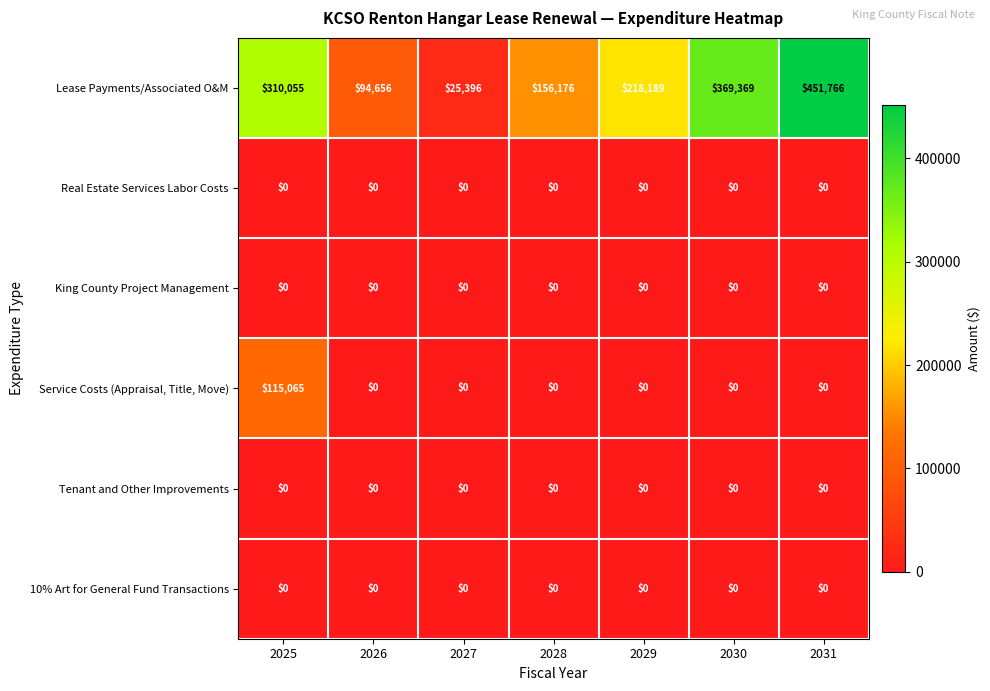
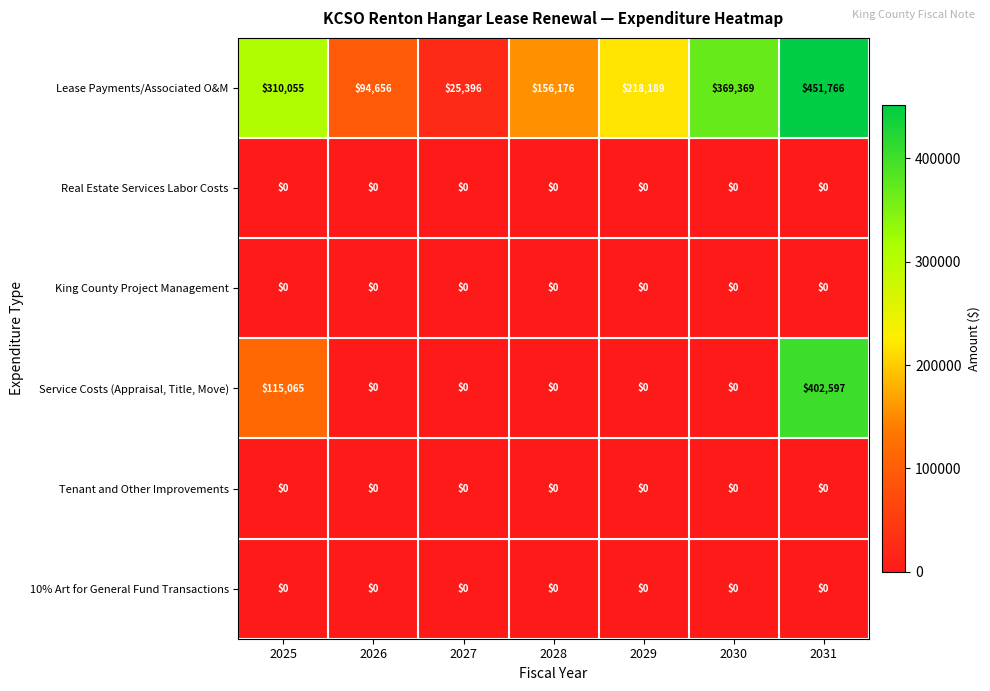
  {
    "Lease Payments/Associated O&M": {
      "2025": "$310,055",
      "2026": "$94,656",
      "2027": "$25,396",
      "2028": "$156,176",
      "2029": "$218,189",
      "2030": "$369,369",
      "2031": "$451,766"
    },
    "Real Estate Services Labor Costs": {
      "2025": "$0",
      "2026": "$0",
      "2027": "$0",
      "2028": "$0",
      "2029": "$0",
      "2030": "$0",
      "2031": "$0"
    },
    "King County Project Management": {
      "2025": "$0",
      "2026": "$0",
      "2027": "$0",
      "2028": "$0",
      "2029": "$0",
      "2030": "$0",
      "2031": "$0"
    },
    "Service Costs (Appraisal, Title, Move)": {
      "2025": "$115,065",
      "2026": "$0",
      "2027": "$0",
      "2028": "$0",
      "2029": "$0",
      "2030": "$0",
-     "2031": "$0"
+     "2031": "$402,597"
    },
    "Tenant and Other Improvements": {
      "2025": "$0",
      "2026": "$0",
      "2027": "$0",
      "2028": "$0",
      "2029": "$0",
      "2030": "$0",
      "2031": "$0"
    },
    "10% Art for General Fund Transactions": {
      "2025": "$0",
      "2026": "$0",
      "2027": "$0",
      "2028": "$0",
      "2029": "$0",
      "2030": "$0",
      "2031": "$0"
    }
  }
